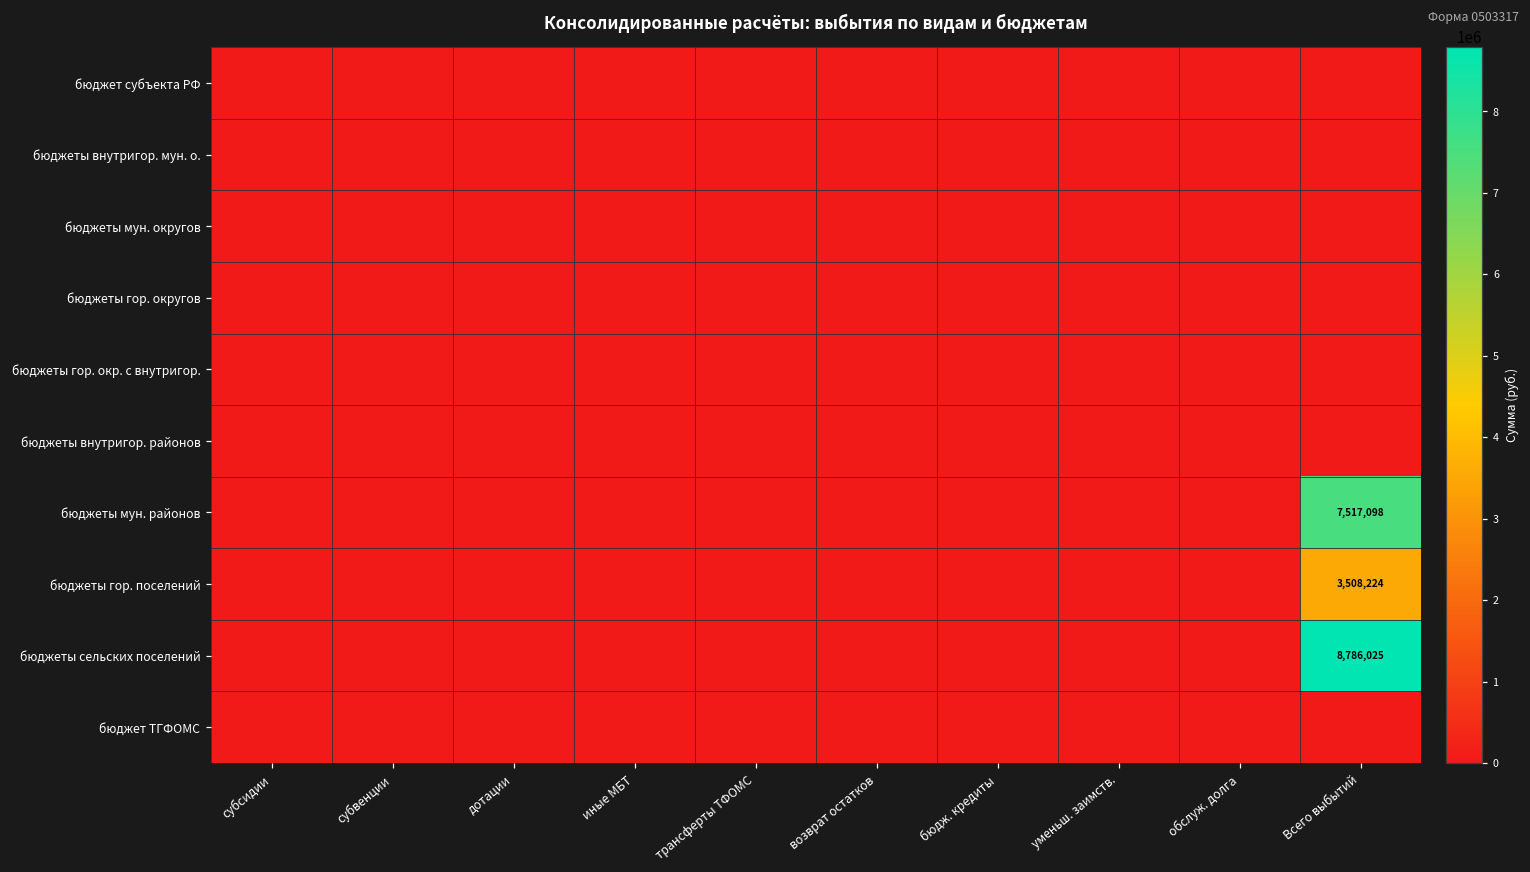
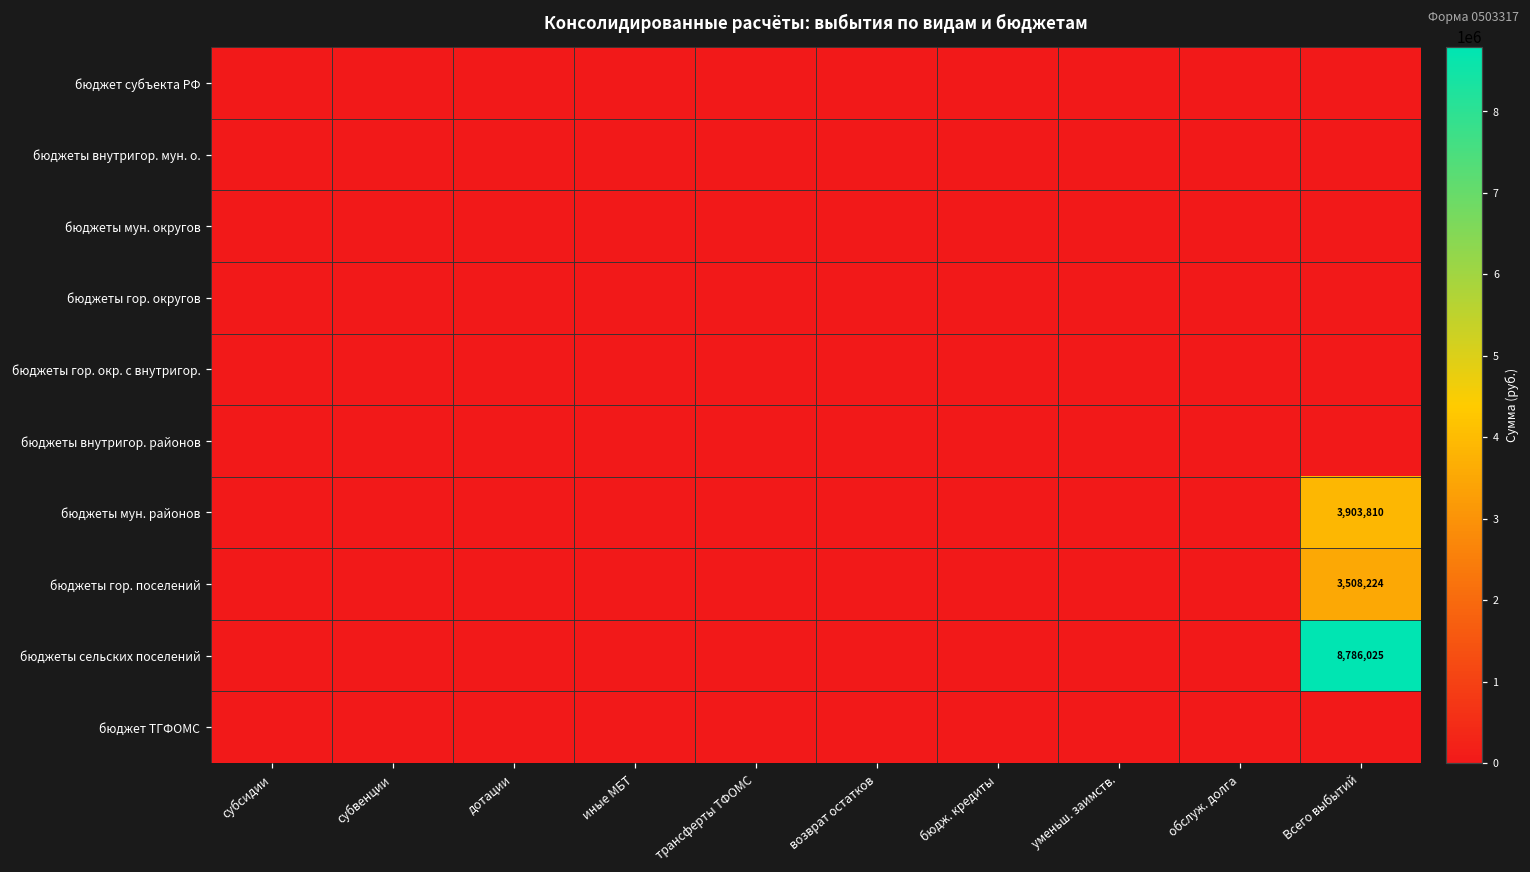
  {
    "бюджеты мун. районов": {
-     "Всего выбытий": "7,517,098"
+     "Всего выбытий": "3,903,810"
    },
    "бюджеты гор. поселений": {
      "Всего выбытий": "3,508,224"
    },
    "бюджеты сельских поселений": {
      "Всего выбытий": "8,786,025"
    }
  }
